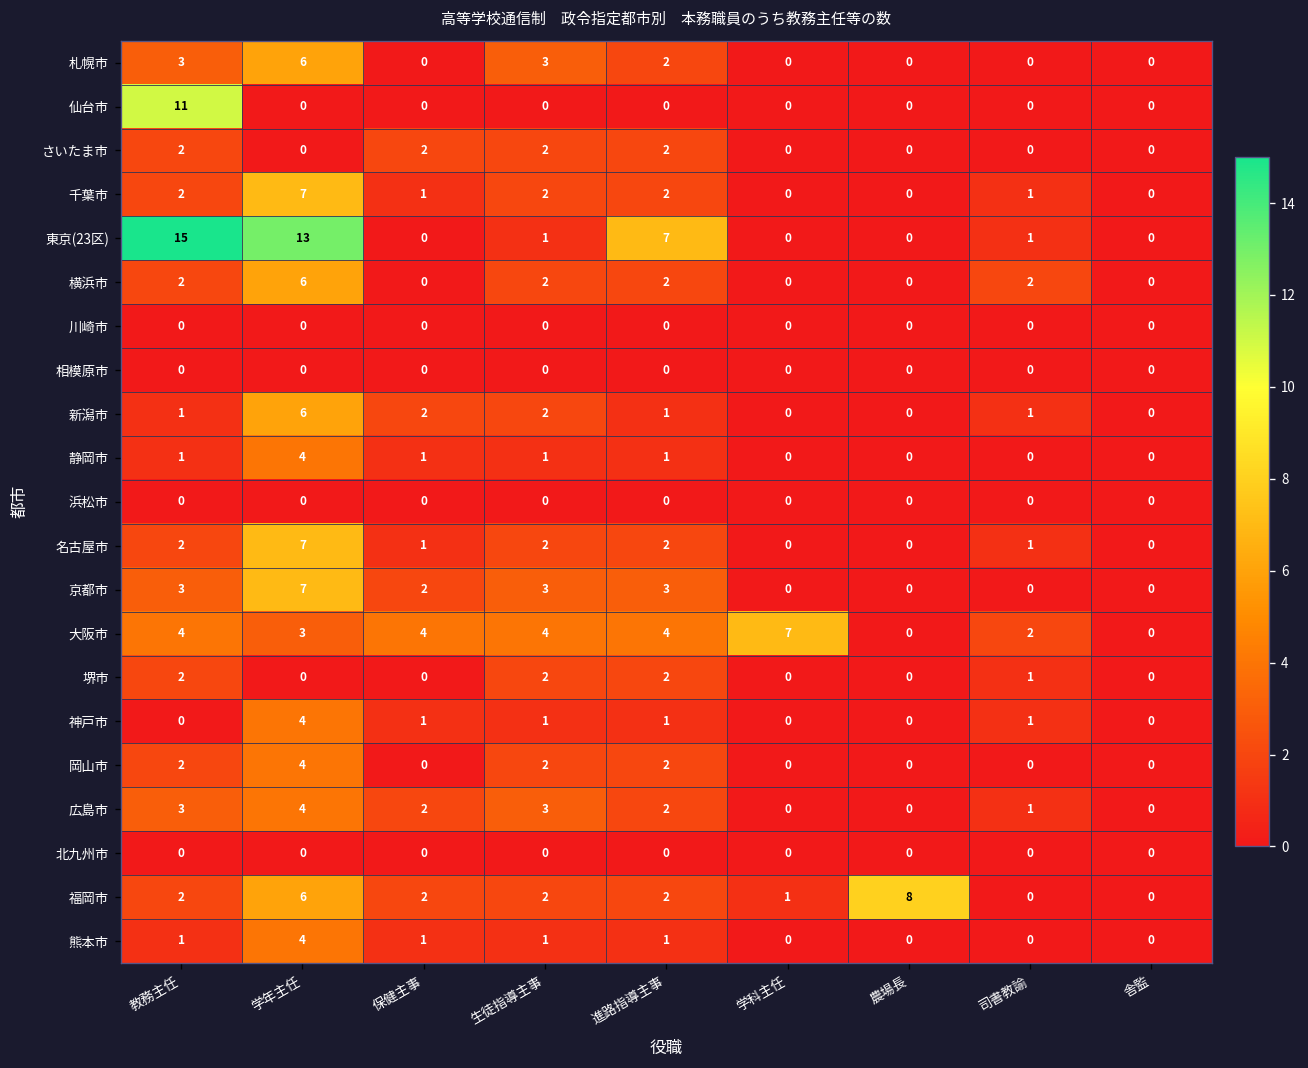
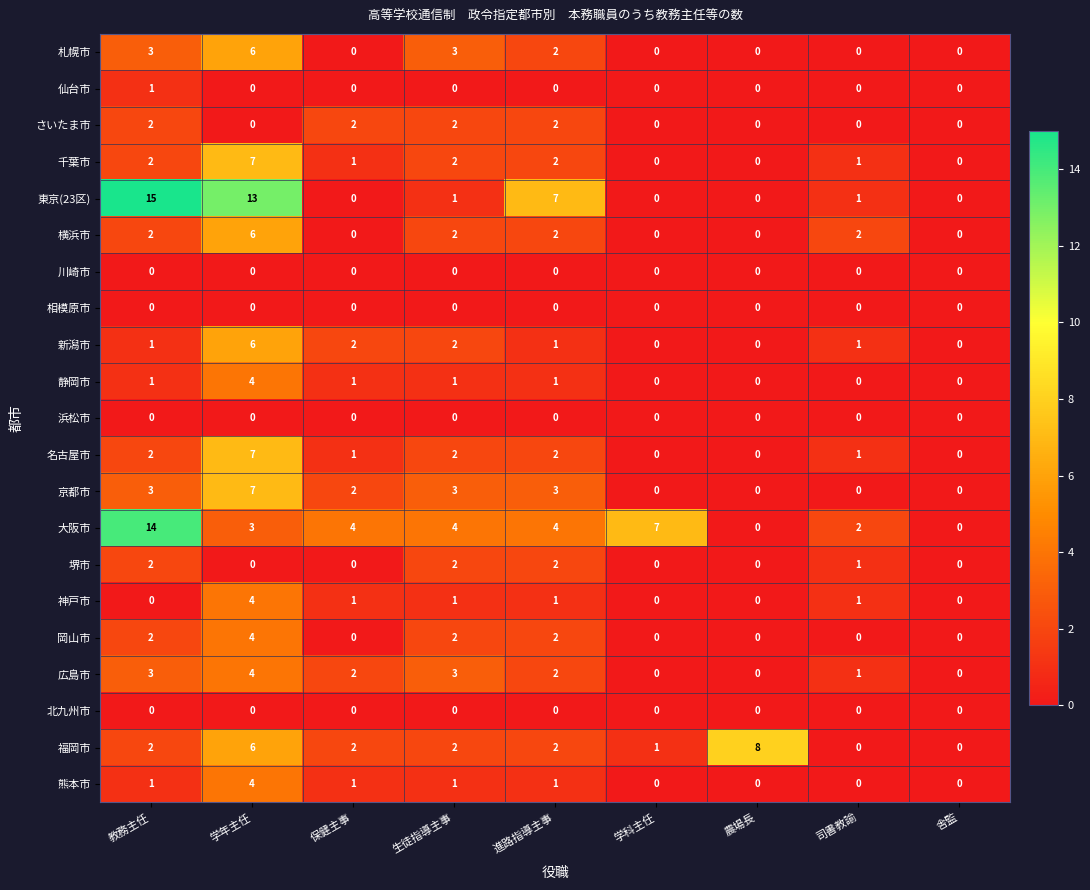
  {
    "札幌市": {
      "教務主任": 3,
      "学年主任": 6,
      "保健主事": 0,
      "生徒指導主事": 3,
      "進路指導主事": 2,
      "学科主任": 0,
      "農場長": 0,
      "司書教諭": 0,
      "舎監": 0
    },
    "仙台市": {
-     "教務主任": 11,
+     "教務主任": 1,
      "学年主任": 0,
      "保健主事": 0,
      "生徒指導主事": 0,
      "進路指導主事": 0,
      "学科主任": 0,
      "農場長": 0,
      "司書教諭": 0,
      "舎監": 0
    },
    "さいたま市": {
      "教務主任": 2,
      "学年主任": 0,
      "保健主事": 2,
      "生徒指導主事": 2,
      "進路指導主事": 2,
      "学科主任": 0,
      "農場長": 0,
      "司書教諭": 0,
      "舎監": 0
    },
    "千葉市": {
      "教務主任": 2,
      "学年主任": 7,
      "保健主事": 1,
      "生徒指導主事": 2,
      "進路指導主事": 2,
      "学科主任": 0,
      "農場長": 0,
      "司書教諭": 1,
      "舎監": 0
    },
    "東京(23区)": {
      "教務主任": 15,
      "学年主任": 13,
      "保健主事": 0,
      "生徒指導主事": 1,
      "進路指導主事": 7,
      "学科主任": 0,
      "農場長": 0,
      "司書教諭": 1,
      "舎監": 0
    },
    "横浜市": {
      "教務主任": 2,
      "学年主任": 6,
      "保健主事": 0,
      "生徒指導主事": 2,
      "進路指導主事": 2,
      "学科主任": 0,
      "農場長": 0,
      "司書教諭": 2,
      "舎監": 0
    },
    "川崎市": {
      "教務主任": 0,
      "学年主任": 0,
      "保健主事": 0,
      "生徒指導主事": 0,
      "進路指導主事": 0,
      "学科主任": 0,
      "農場長": 0,
      "司書教諭": 0,
      "舎監": 0
    },
    "相模原市": {
      "教務主任": 0,
      "学年主任": 0,
      "保健主事": 0,
      "生徒指導主事": 0,
      "進路指導主事": 0,
      "学科主任": 0,
      "農場長": 0,
      "司書教諭": 0,
      "舎監": 0
    },
    "新潟市": {
      "教務主任": 1,
      "学年主任": 6,
      "保健主事": 2,
      "生徒指導主事": 2,
      "進路指導主事": 1,
      "学科主任": 0,
      "農場長": 0,
      "司書教諭": 1,
      "舎監": 0
    },
    "静岡市": {
      "教務主任": 1,
      "学年主任": 4,
      "保健主事": 1,
      "生徒指導主事": 1,
      "進路指導主事": 1,
      "学科主任": 0,
      "農場長": 0,
      "司書教諭": 0,
      "舎監": 0
    },
    "浜松市": {
      "教務主任": 0,
      "学年主任": 0,
      "保健主事": 0,
      "生徒指導主事": 0,
      "進路指導主事": 0,
      "学科主任": 0,
      "農場長": 0,
      "司書教諭": 0,
      "舎監": 0
    },
    "名古屋市": {
      "教務主任": 2,
      "学年主任": 7,
      "保健主事": 1,
      "生徒指導主事": 2,
      "進路指導主事": 2,
      "学科主任": 0,
      "農場長": 0,
      "司書教諭": 1,
      "舎監": 0
    },
    "京都市": {
      "教務主任": 3,
      "学年主任": 7,
      "保健主事": 2,
      "生徒指導主事": 3,
      "進路指導主事": 3,
      "学科主任": 0,
      "農場長": 0,
      "司書教諭": 0,
      "舎監": 0
    },
    "大阪市": {
-     "教務主任": 4,
+     "教務主任": 14,
      "学年主任": 3,
      "保健主事": 4,
      "生徒指導主事": 4,
      "進路指導主事": 4,
      "学科主任": 7,
      "農場長": 0,
      "司書教諭": 2,
      "舎監": 0
    },
    "堺市": {
      "教務主任": 2,
      "学年主任": 0,
      "保健主事": 0,
      "生徒指導主事": 2,
      "進路指導主事": 2,
      "学科主任": 0,
      "農場長": 0,
      "司書教諭": 1,
      "舎監": 0
    },
    "神戸市": {
      "教務主任": 0,
      "学年主任": 4,
      "保健主事": 1,
      "生徒指導主事": 1,
      "進路指導主事": 1,
      "学科主任": 0,
      "農場長": 0,
      "司書教諭": 1,
      "舎監": 0
    },
    "岡山市": {
      "教務主任": 2,
      "学年主任": 4,
      "保健主事": 0,
      "生徒指導主事": 2,
      "進路指導主事": 2,
      "学科主任": 0,
      "農場長": 0,
      "司書教諭": 0,
      "舎監": 0
    },
    "広島市": {
      "教務主任": 3,
      "学年主任": 4,
      "保健主事": 2,
      "生徒指導主事": 3,
      "進路指導主事": 2,
      "学科主任": 0,
      "農場長": 0,
      "司書教諭": 1,
      "舎監": 0
    },
    "北九州市": {
      "教務主任": 0,
      "学年主任": 0,
      "保健主事": 0,
      "生徒指導主事": 0,
      "進路指導主事": 0,
      "学科主任": 0,
      "農場長": 0,
      "司書教諭": 0,
      "舎監": 0
    },
    "福岡市": {
      "教務主任": 2,
      "学年主任": 6,
      "保健主事": 2,
      "生徒指導主事": 2,
      "進路指導主事": 2,
      "学科主任": 1,
      "農場長": 8,
      "司書教諭": 0,
      "舎監": 0
    },
    "熊本市": {
      "教務主任": 1,
      "学年主任": 4,
      "保健主事": 1,
      "生徒指導主事": 1,
      "進路指導主事": 1,
      "学科主任": 0,
      "農場長": 0,
      "司書教諭": 0,
      "舎監": 0
    }
  }
